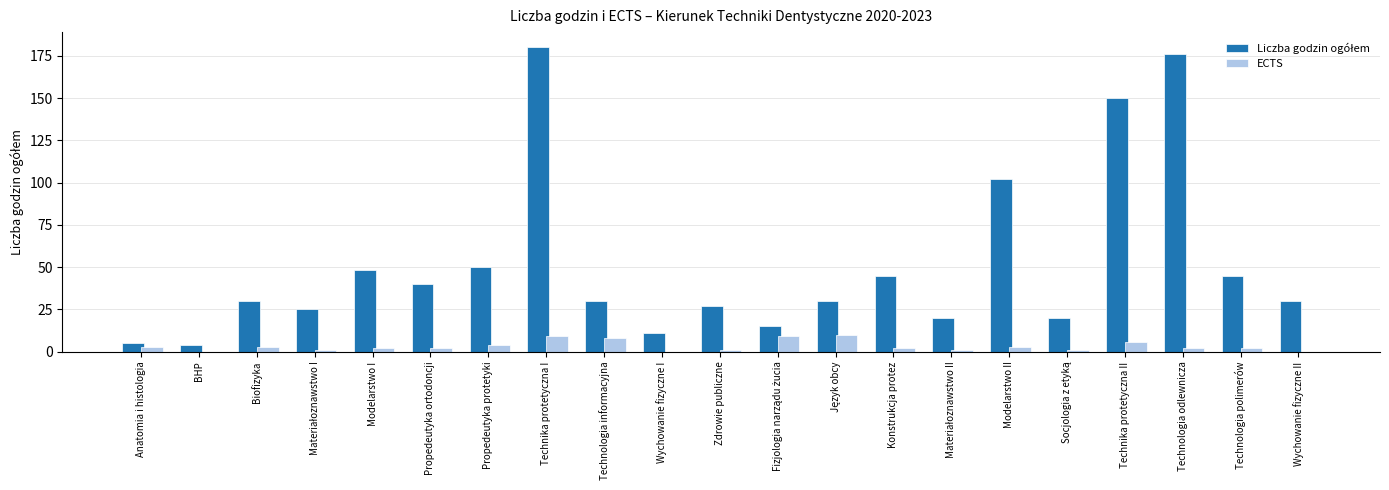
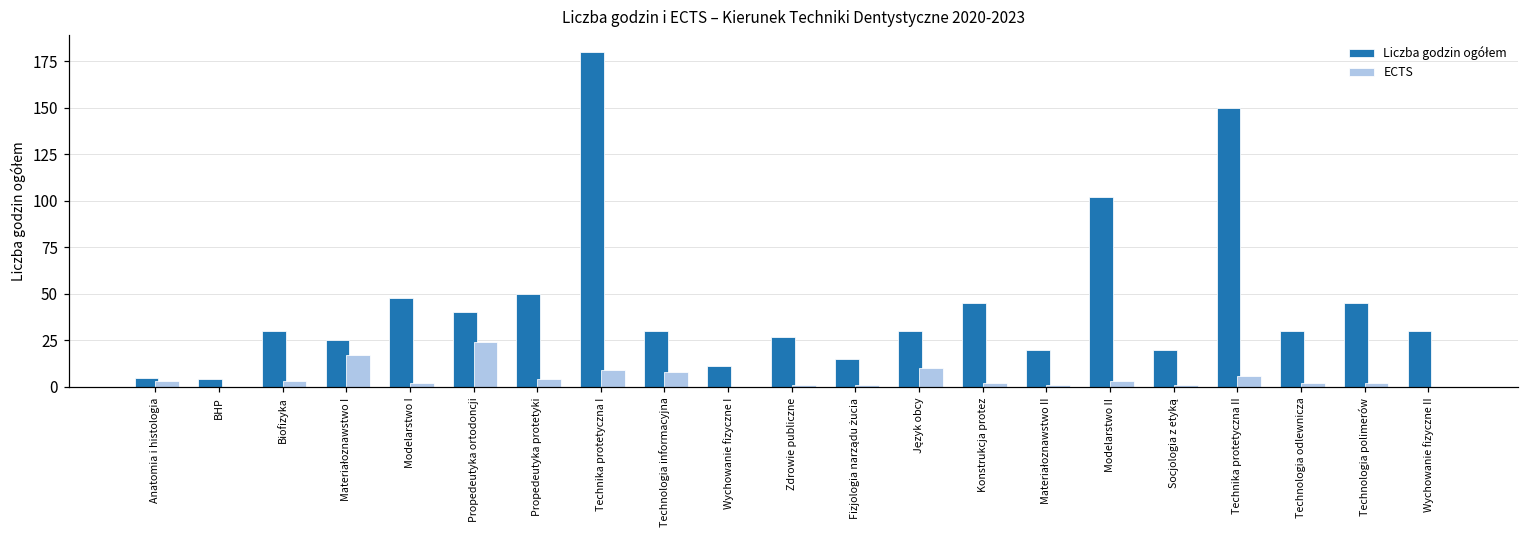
  {
    "Liczba godzin ogółem": {
      "Anatomia i histologia": 5,
      "BHP": 4,
      "Biofizyka": 30,
      "Materiałoznawstwo I": 25,
      "Modelarstwo I": 48,
      "Propedeutyka ortodoncji": 40,
      "Propedeutyka protetyki": 50,
      "Technika protetyczna I": 180,
      "Technologia informacyjna": 30,
      "Wychowanie fizyczne I": 11,
      "Zdrowie publiczne": 27,
      "Fizjologia narządu żucia": 15,
      "Język obcy": 30,
      "Konstrukcja protez": 45,
      "Materiałoznawstwo II": 20,
      "Modelarstwo II": 102,
      "Socjologia z etyką": 20,
      "Technika protetyczna II": 150,
-     "Technologia odlewnicza": 176,
+     "Technologia odlewnicza": 30,
      "Technologia polimerów": 45,
      "Wychowanie fizyczne II": 30
    },
    "ECTS": {
      "Anatomia i histologia": 3,
      "BHP": 0,
      "Biofizyka": 3,
-     "Materiałoznawstwo I": 1,
+     "Materiałoznawstwo I": 17,
      "Modelarstwo I": 2,
-     "Propedeutyka ortodoncji": 2,
+     "Propedeutyka ortodoncji": 24,
      "Propedeutyka protetyki": 4,
      "Technika protetyczna I": 9,
      "Technologia informacyjna": 8,
      "Wychowanie fizyczne I": 0,
-     "Fizjologia narządu żucia": 9,
+     "Fizjologia narządu żucia": 1,
      "Język obcy": 10,
      "Konstrukcja protez": 2,
      "Modelarstwo II": 3,
      "Technika protetyczna II": 6,
      "Technologia odlewnicza": 2,
      "Technologia polimerów": 2,
      "Wychowanie fizyczne II": 0
    }
  }
